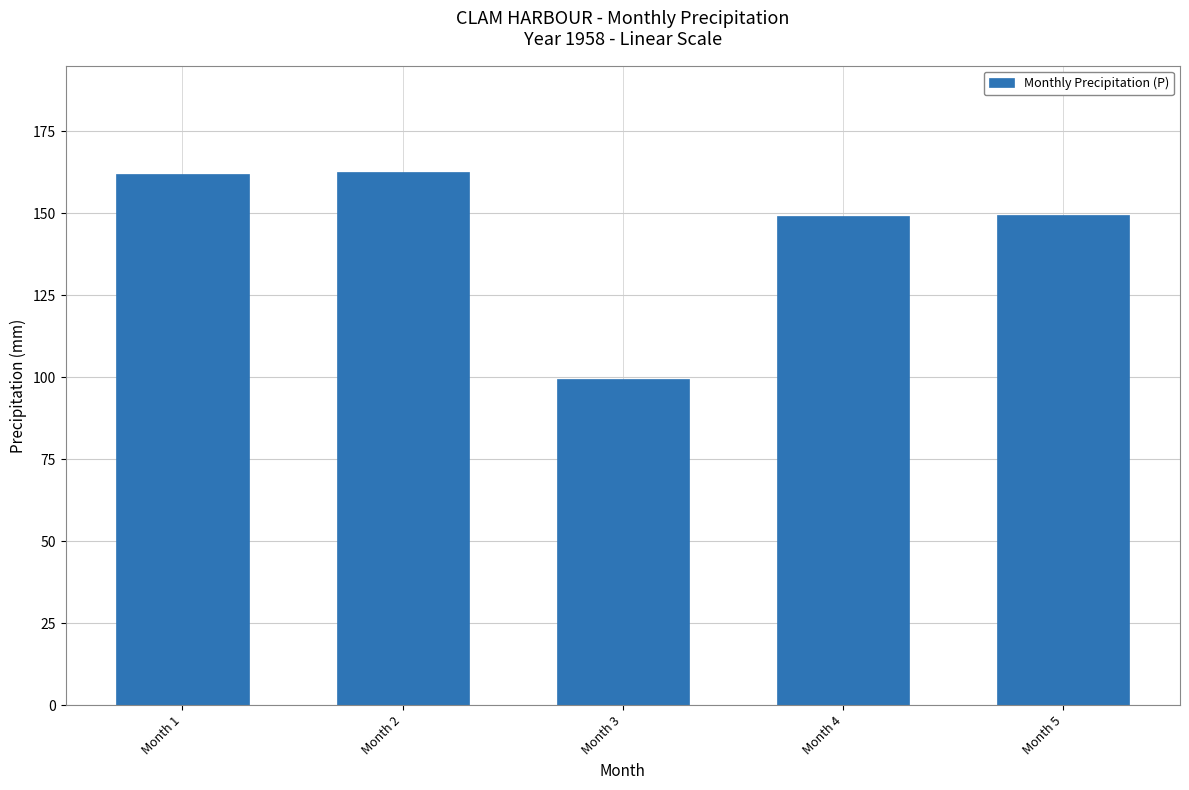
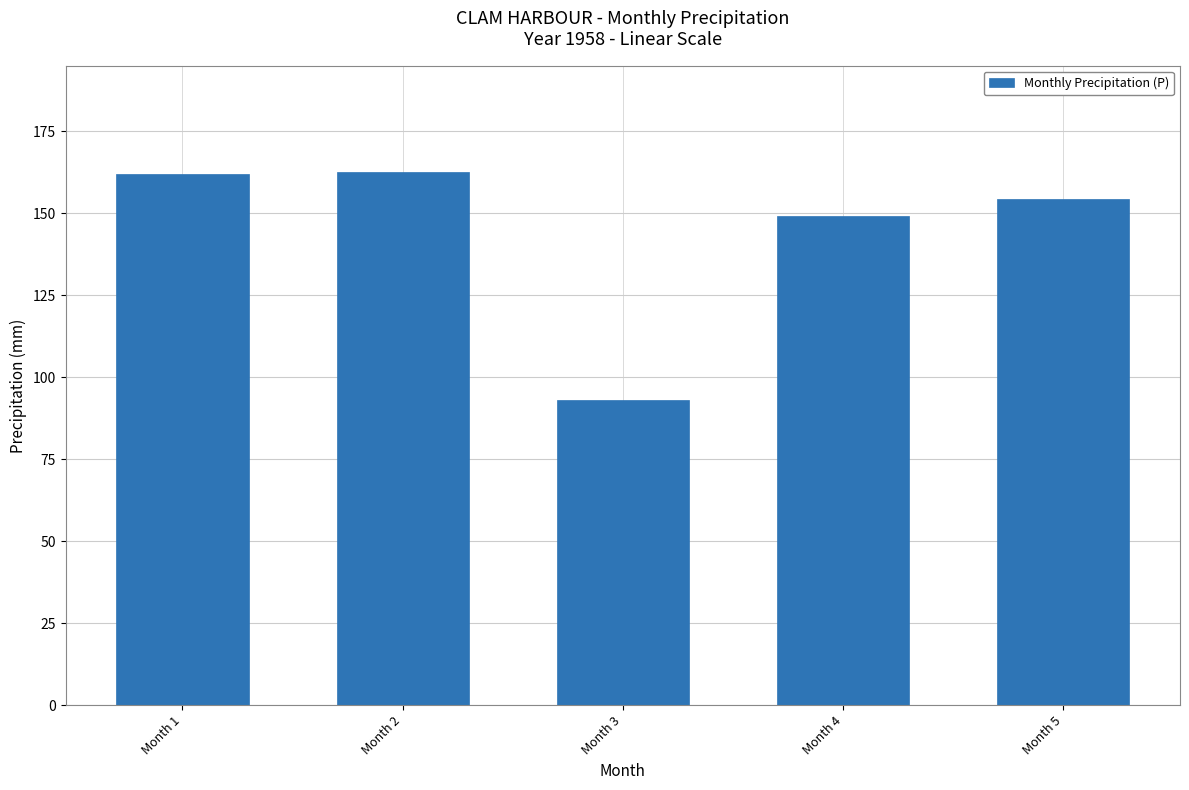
  {
    "Month 1": 162,
    "Month 2": 163,
-   "Month 3": 99,
+   "Month 3": 93,
    "Month 4": 149,
-   "Month 5": 150
+   "Month 5": 154
  }
